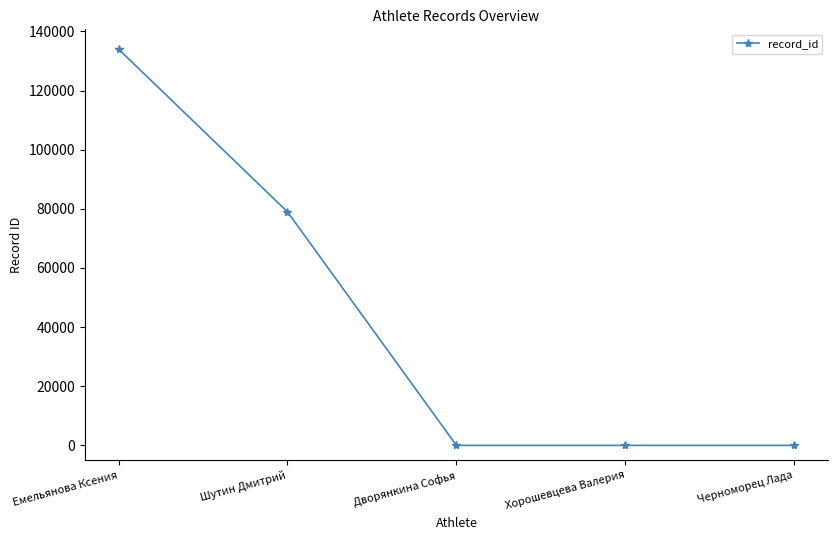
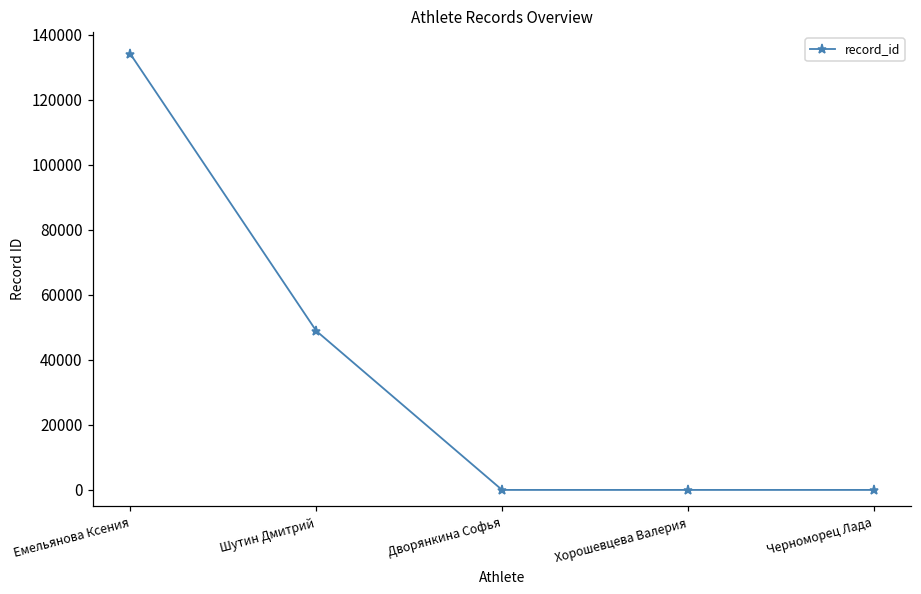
  {
    "Емельянова Ксения": 134000,
-   "Шутин Дмитрий": 79000,
+   "Шутин Дмитрий": 49000,
    "Дворянкина Софья": 0,
    "Хорошевцева Валерия": 0,
    "Черноморец Лада": 0
  }
